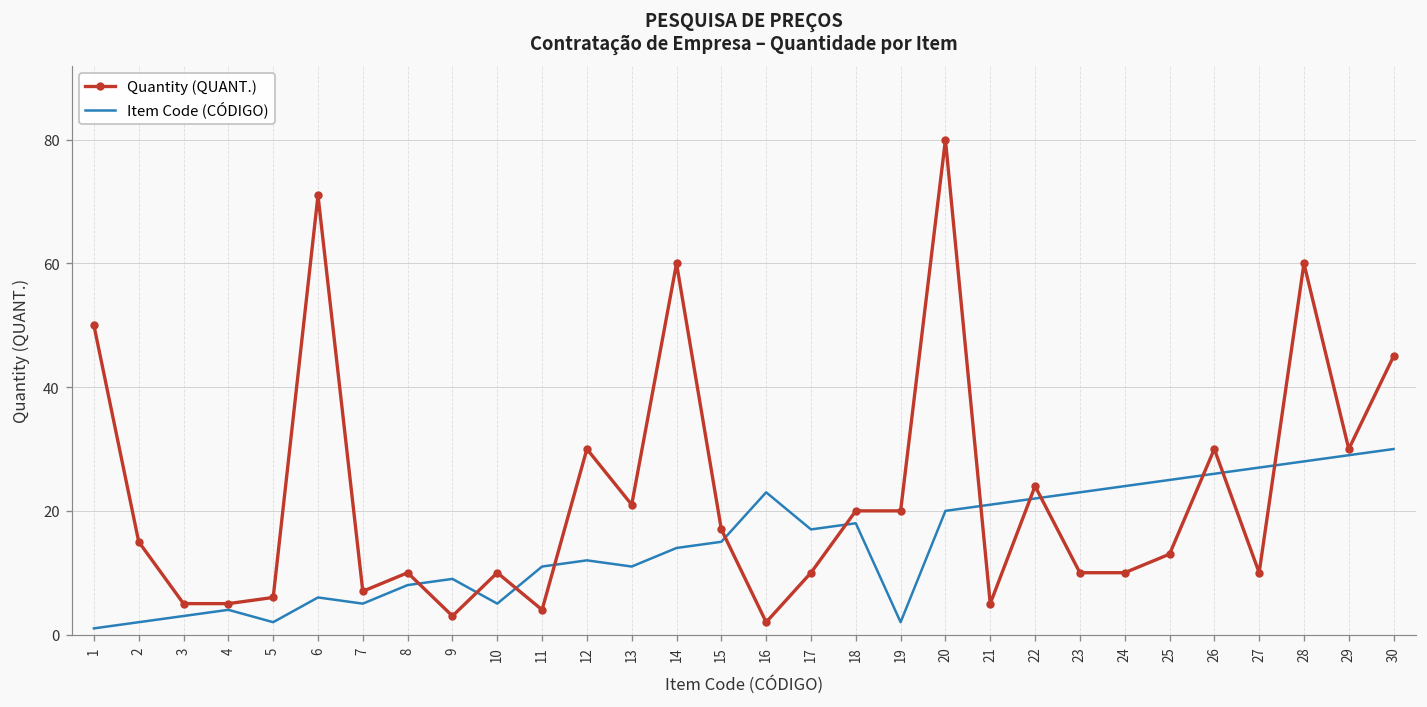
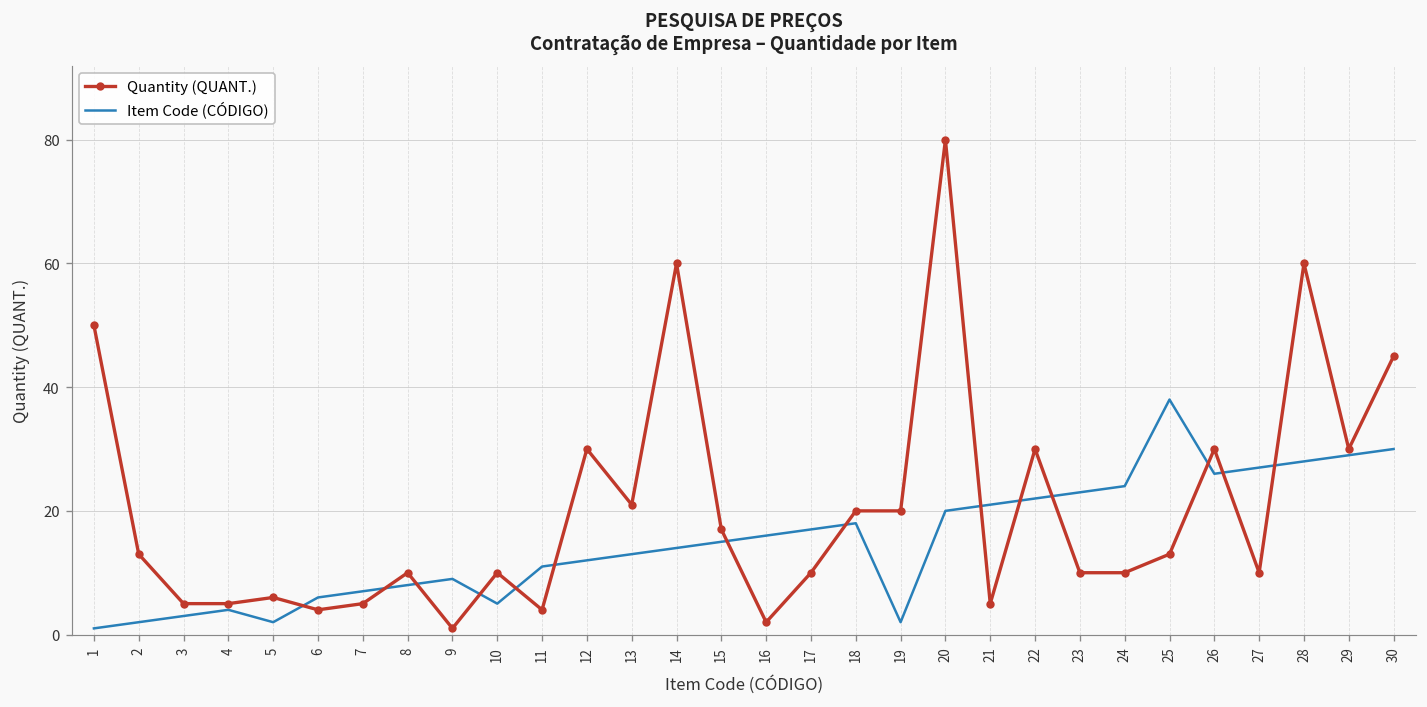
  {
    "Quantity (QUANT.)": {
      "1": 50,
-     "2": 15,
+     "2": 13,
      "3": 5,
      "4": 5,
      "5": 6,
-     "6": 71,
-     "7": 7,
+     "6": 4,
+     "7": 5,
      "8": 10,
-     "9": 3,
+     "9": 1,
      "10": 10,
      "11": 4,
      "12": 30,
      "13": 21,
      "14": 60,
      "15": 17,
      "16": 2,
      "17": 10,
      "18": 20,
      "19": 20,
      "20": 80,
      "21": 5,
-     "22": 24,
+     "22": 30,
      "23": 10,
      "24": 10,
      "25": 13,
      "26": 30,
      "27": 10,
      "28": 60,
      "29": 30,
      "30": 45
    },
    "Item Code (CÓDIGO)": {
      "1": 1,
      "2": 2,
      "3": 3,
      "4": 4,
      "5": 2,
      "6": 6,
-     "7": 5,
+     "7": 7,
      "8": 8,
      "9": 9,
      "10": 5,
      "11": 11,
      "12": 12,
-     "13": 11,
+     "13": 13,
      "14": 14,
      "15": 15,
-     "16": 23,
+     "16": 16,
      "17": 17,
      "18": 18,
      "19": 2,
      "20": 20,
      "21": 21,
      "22": 22,
      "23": 23,
      "24": 24,
-     "25": 25,
+     "25": 38,
      "26": 26,
      "27": 27,
      "28": 28,
      "29": 29,
      "30": 30
    }
  }
